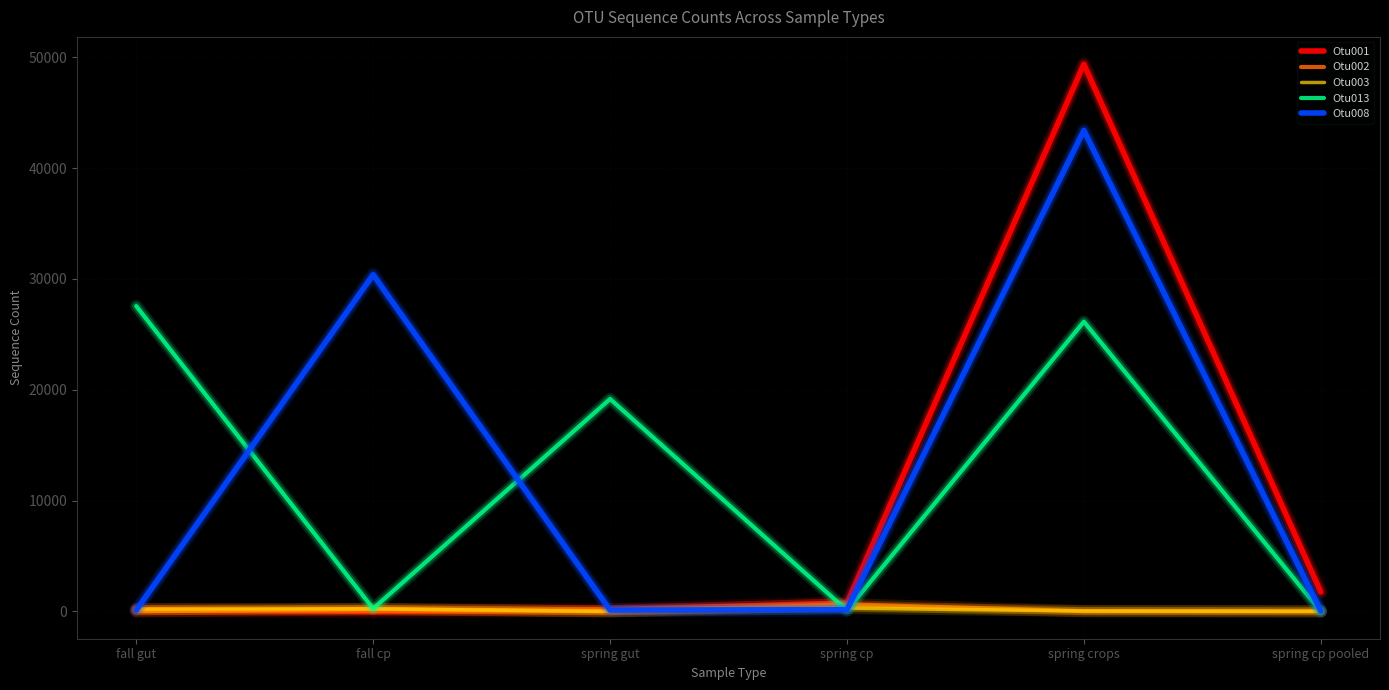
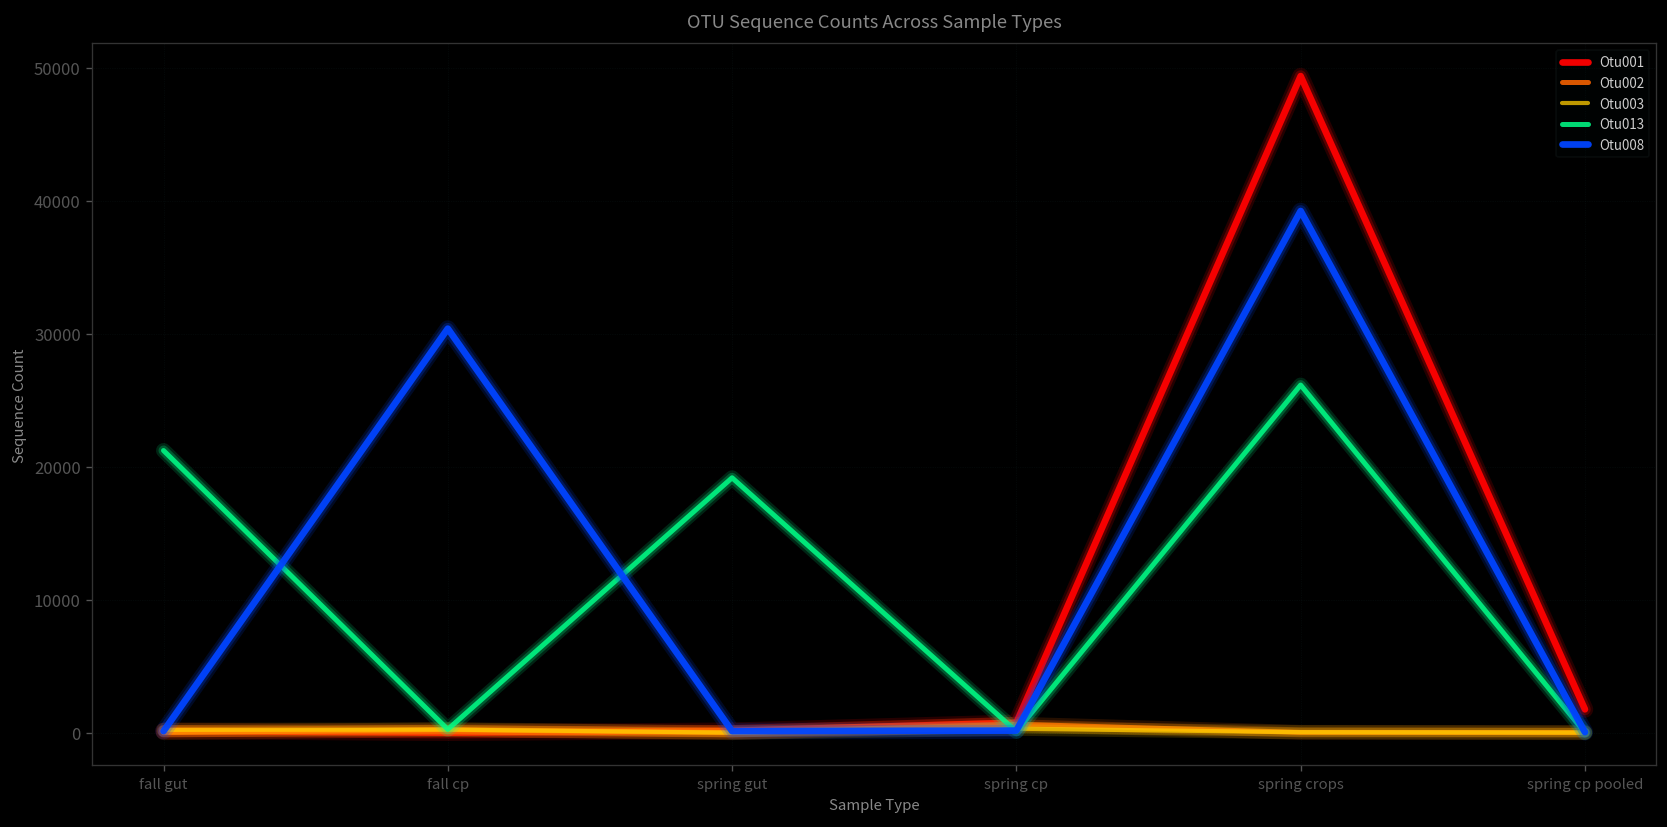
  {
    "Otu001": {
      "spring crops": 49400,
      "spring cp pooled": 1800
    },
    "Otu013": {
-     "fall gut": 27600,
+     "fall gut": 21200,
      "spring gut": 19200,
      "spring crops": 26100
    },
    "Otu008": {
      "fall cp": 30400,
-     "spring crops": 43400
+     "spring crops": 39200
    }
  }
